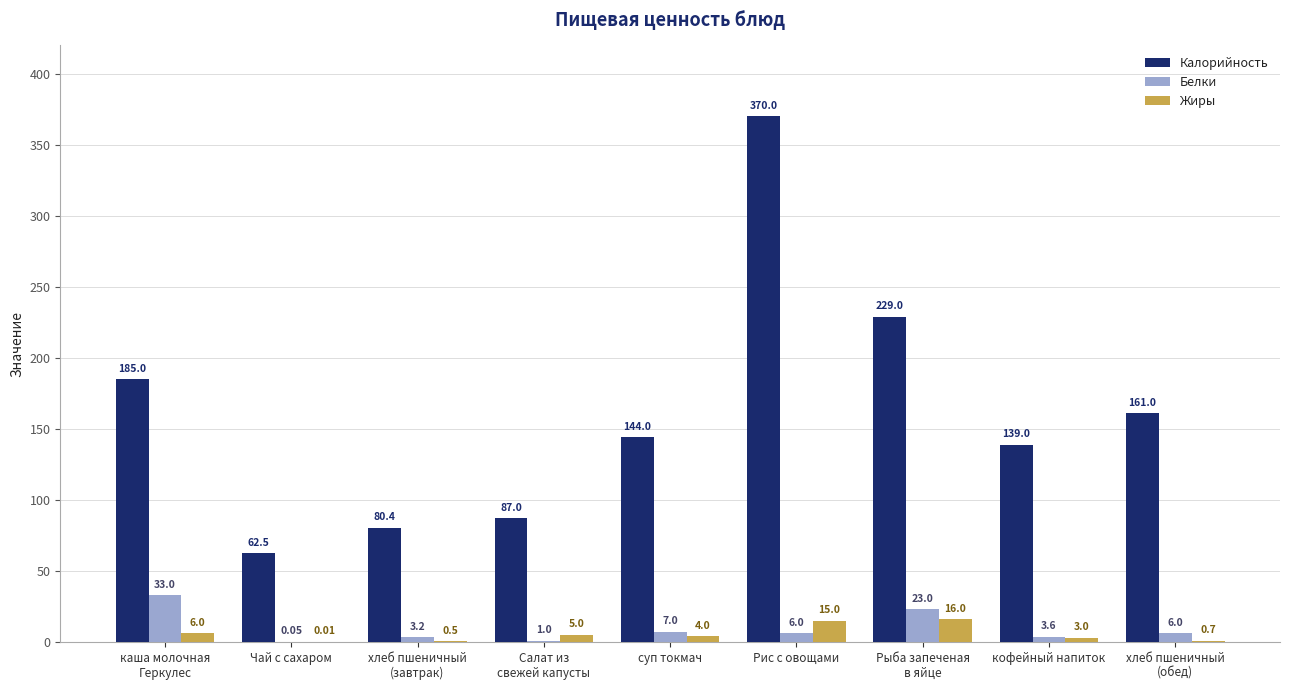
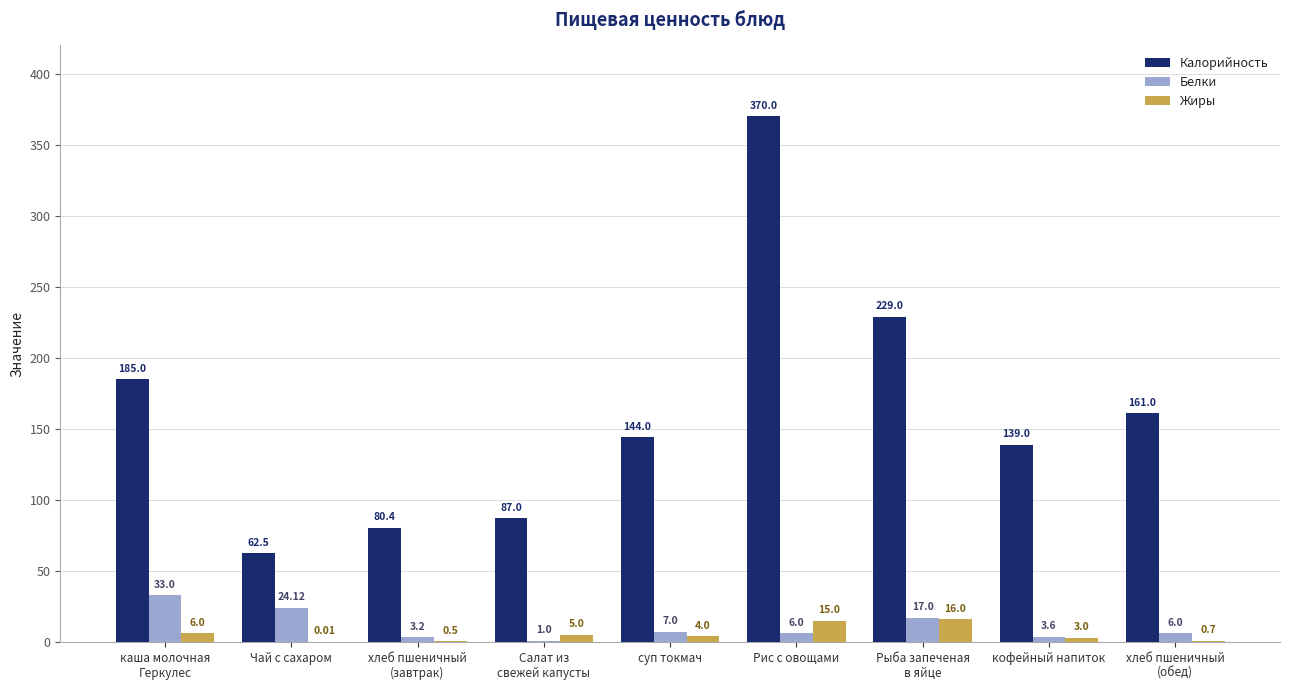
  {
    "Калорийность": {
      "каша молочная Геркулес": 185.0,
      "Чай с сахаром": 62.5,
      "хлеб пшеничный (завтрак)": 80.4,
      "Салат из свежей капусты": 87.0,
      "суп токмач": 144.0,
      "Рис с овощами": 370.0,
      "Рыба запеченая в яйце": 229.0,
      "кофейный напиток": 139.0,
      "хлеб пшеничный (обед)": 161.0
    },
    "Белки": {
      "каша молочная Геркулес": 33.0,
-     "Чай с сахаром": 0.05,
+     "Чай с сахаром": 24.12,
      "хлеб пшеничный (завтрак)": 3.2,
      "Салат из свежей капусты": 1.0,
      "суп токмач": 7.0,
      "Рис с овощами": 6.0,
-     "Рыба запеченая в яйце": 23.0,
+     "Рыба запеченая в яйце": 17.0,
      "кофейный напиток": 3.6,
      "хлеб пшеничный (обед)": 6.0
    },
    "Жиры": {
      "каша молочная Геркулес": 6.0,
      "Чай с сахаром": 0.01,
      "хлеб пшеничный (завтрак)": 0.5,
      "Салат из свежей капусты": 5.0,
      "суп токмач": 4.0,
      "Рис с овощами": 15.0,
      "Рыба запеченая в яйце": 16.0,
      "кофейный напиток": 3.0,
      "хлеб пшеничный (обед)": 0.7
    }
  }
